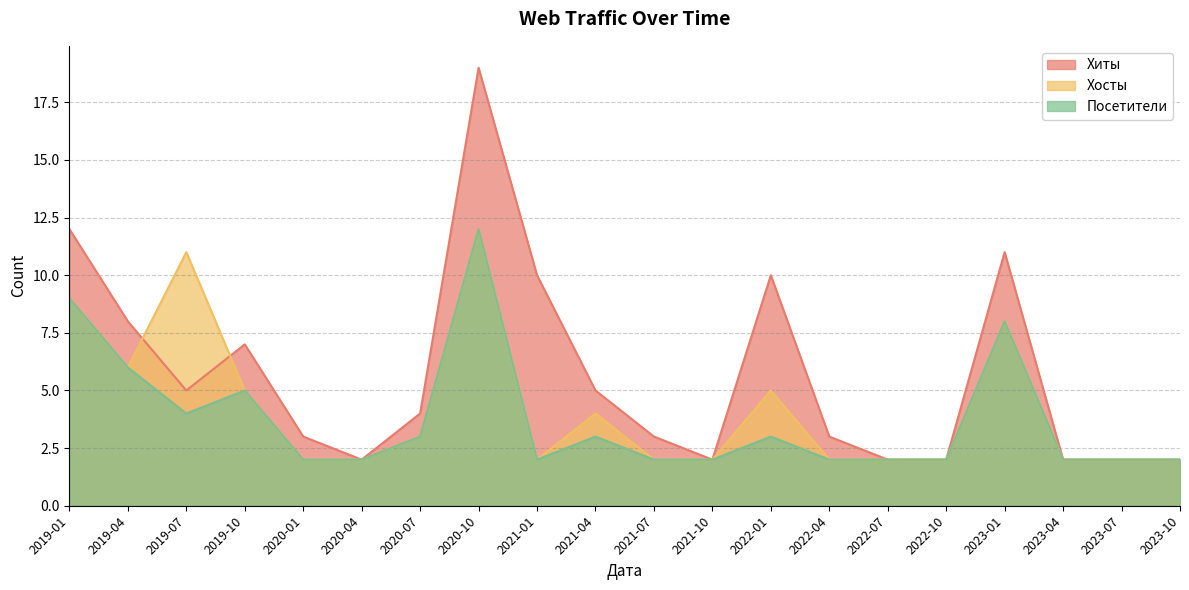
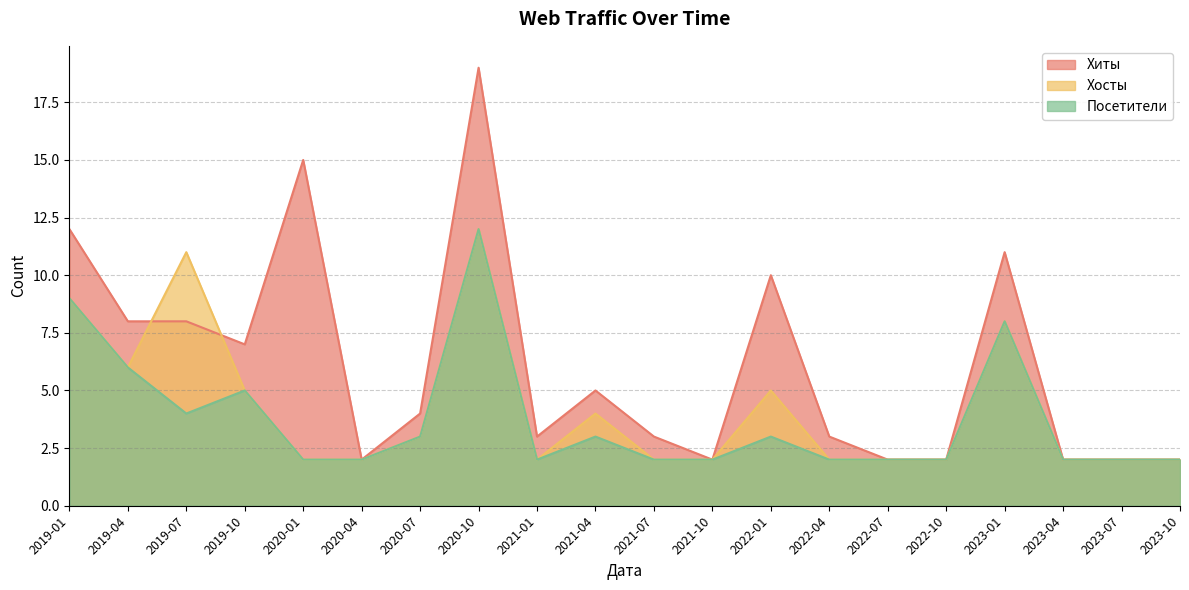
  {
    "Хиты": {
      "2019-01": 12,
      "2019-04": 8,
-     "2019-07": 5,
+     "2019-07": 8,
      "2019-10": 7,
-     "2020-01": 3,
+     "2020-01": 15,
      "2020-07": 4,
      "2020-10": 19,
-     "2021-01": 10,
+     "2021-01": 3,
      "2021-04": 5,
      "2021-07": 3,
      "2022-01": 10,
      "2022-04": 3,
      "2023-01": 11
    },
    "Хосты": {
      "2019-07": 11,
      "2021-04": 4,
      "2022-01": 5
    },
    "Посетители": {
      "2019-07": 4,
      "2021-04": 3,
      "2022-01": 3
    }
  }
